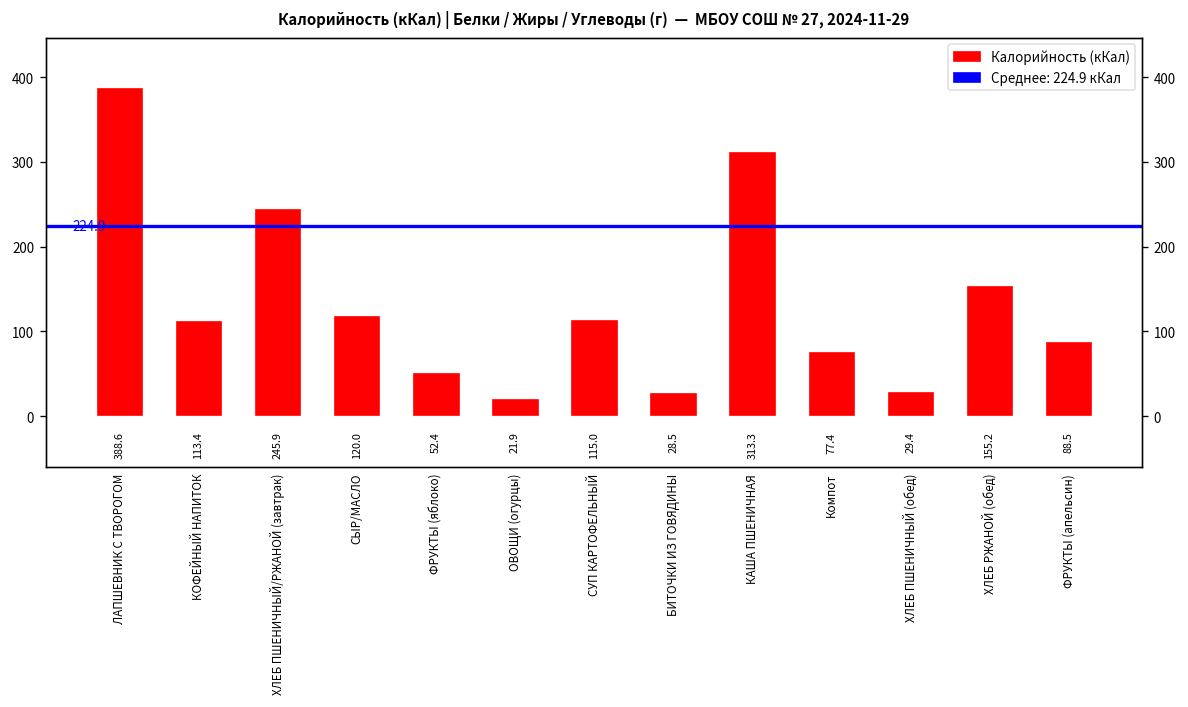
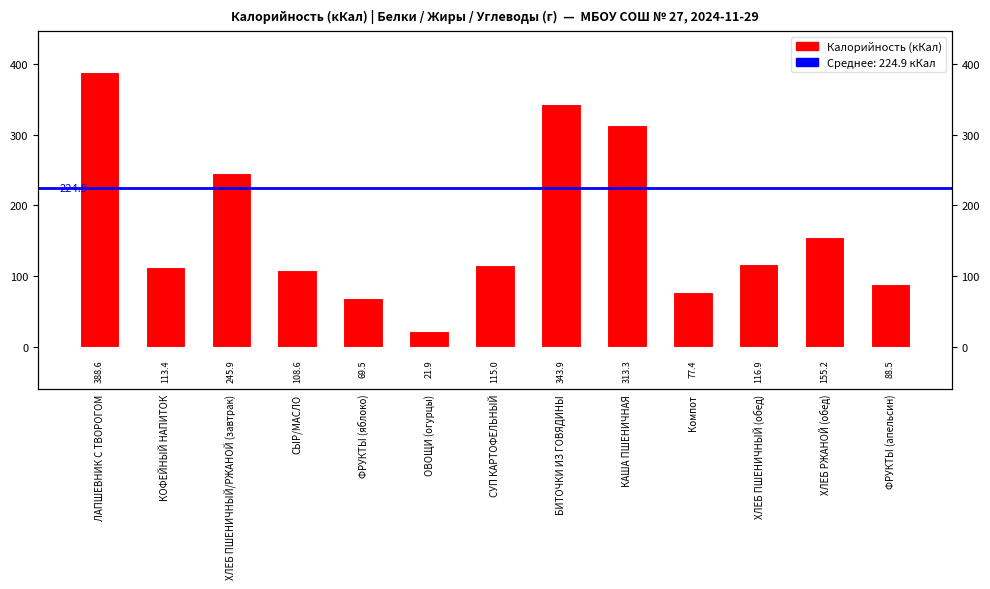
  {
-   "СЫР/МАСЛО": 120.0,
-   "ФРУКТЫ (яблоко)": 52.4,
-   "БИТОЧКИ ИЗ ГОВЯДИНЫ": 28.5,
-   "ХЛЕБ ПШЕНИЧНЫЙ (обед)": 29.4
+   "СЫР/МАСЛО": 108.6,
+   "ФРУКТЫ (яблоко)": 69.5,
+   "БИТОЧКИ ИЗ ГОВЯДИНЫ": 343.9,
+   "ХЛЕБ ПШЕНИЧНЫЙ (обед)": 116.9
  }
